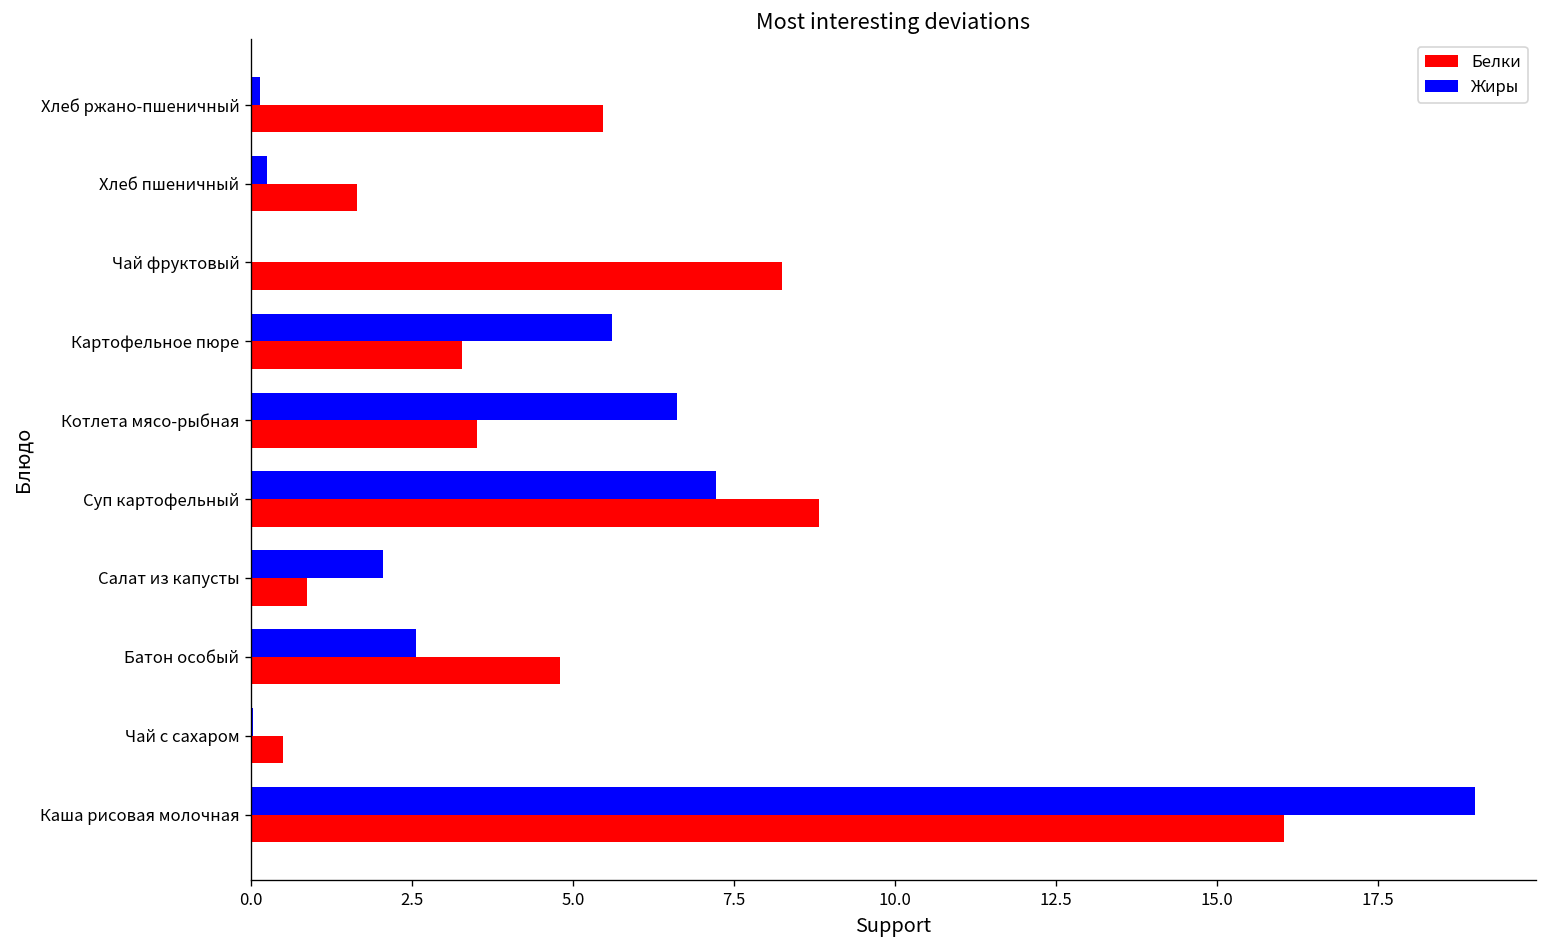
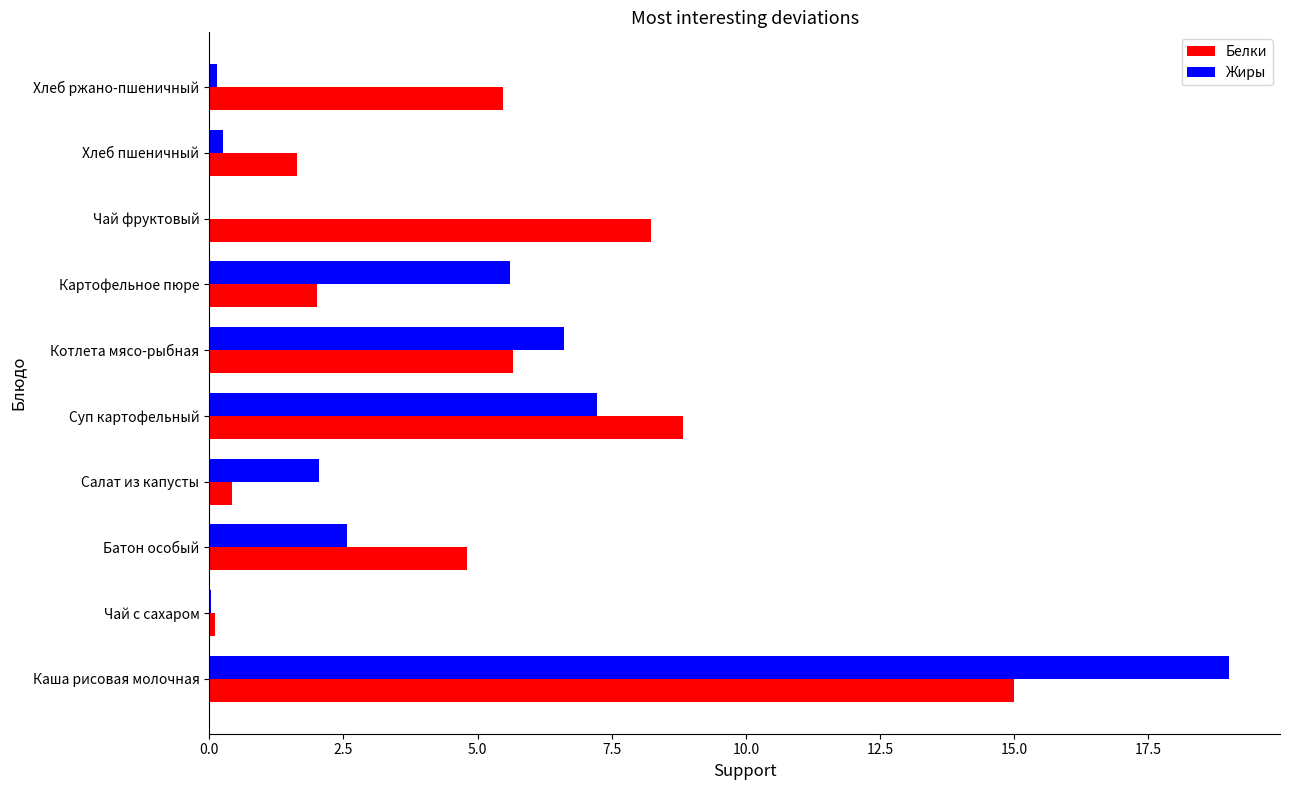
  {
    "Белки": {
      "Хлеб ржано-пшеничный": 5.5,
      "Хлеб пшеничный": 1.6,
      "Чай фруктовый": 8.2,
-     "Картофельное пюре": 3.3,
-     "Котлета мясо-рыбная": 3.5,
+     "Картофельное пюре": 2.0,
+     "Котлета мясо-рыбная": 5.7,
      "Суп картофельный": 8.8,
-     "Салат из капусты": 0.9,
+     "Салат из капусты": 0.4,
      "Батон особый": 4.8,
-     "Чай с сахаром": 0.5,
-     "Каша рисовая молочная": 16.0
+     "Чай с сахаром": 0.1,
+     "Каша рисовая молочная": 15.0
    },
    "Жиры": {
      "Хлеб ржано-пшеничный": 0.1,
      "Хлеб пшеничный": 0.3,
      "Картофельное пюре": 5.6,
      "Котлета мясо-рыбная": 6.6,
      "Суп картофельный": 7.2,
      "Салат из капусты": 2.1,
      "Батон особый": 2.6,
      "Каша рисовая молочная": 19.0
    }
  }
